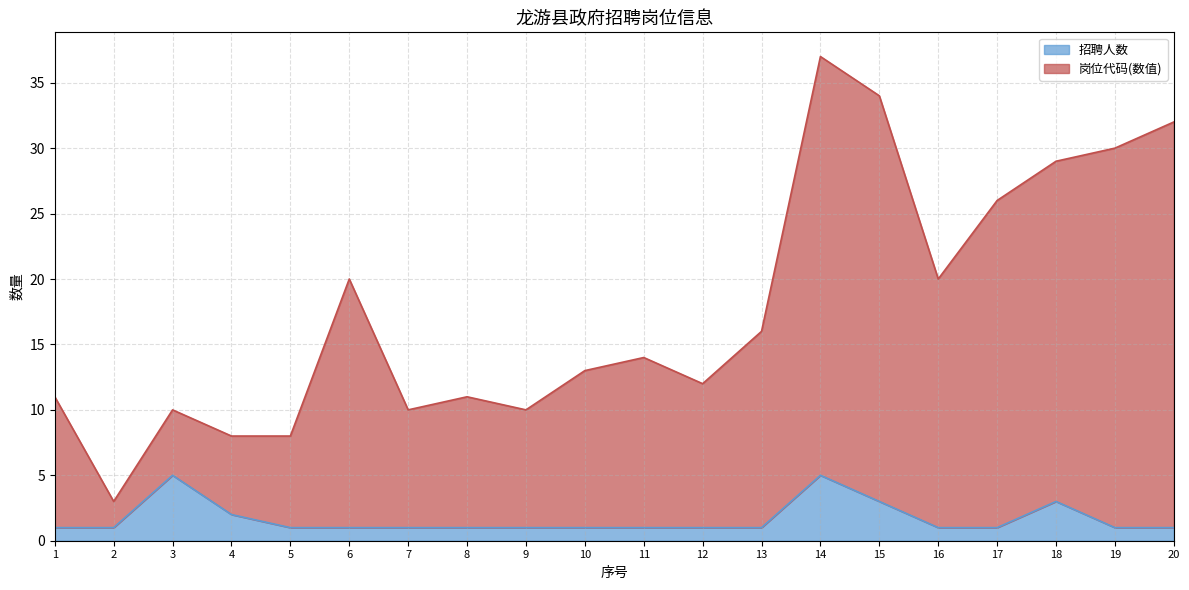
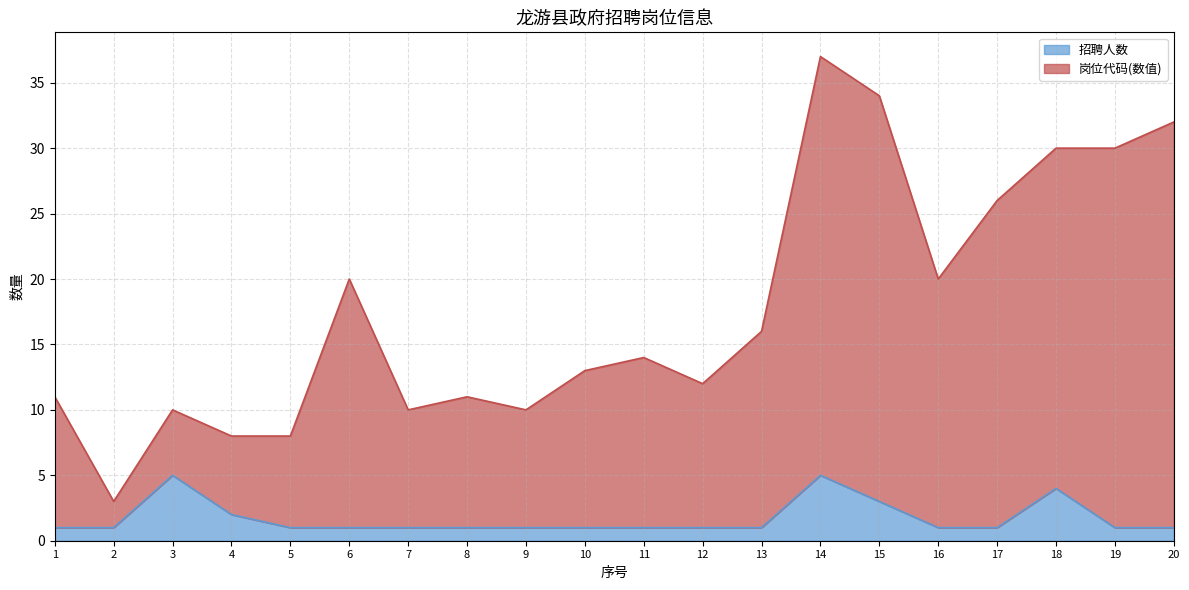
  {
    "招聘人数": {
      "1": 1,
      "2": 1,
      "3": 5,
      "4": 2,
      "5": 1,
      "6": 1,
      "7": 1,
      "8": 1,
      "9": 1,
      "10": 1,
      "11": 1,
      "12": 1,
      "13": 1,
      "14": 5,
      "15": 3,
      "16": 1,
      "17": 1,
-     "18": 3,
+     "18": 4,
      "19": 1,
      "20": 1
    },
    "岗位代码(数值)": {
      "1": 10,
      "2": 2,
      "3": 5,
      "4": 6,
      "5": 7,
      "6": 19,
      "7": 9,
      "8": 10,
      "9": 9,
      "10": 12,
      "11": 13,
      "12": 11,
      "13": 15,
      "14": 32,
      "15": 31,
      "16": 19,
      "17": 25,
      "18": 26,
      "19": 29,
      "20": 31
    }
  }
